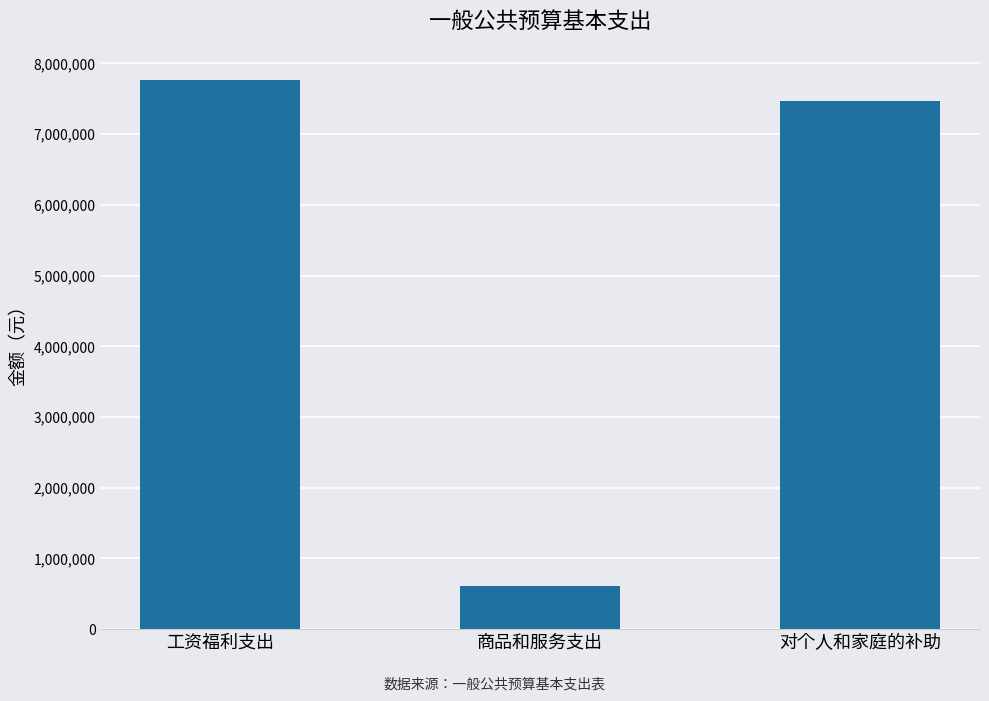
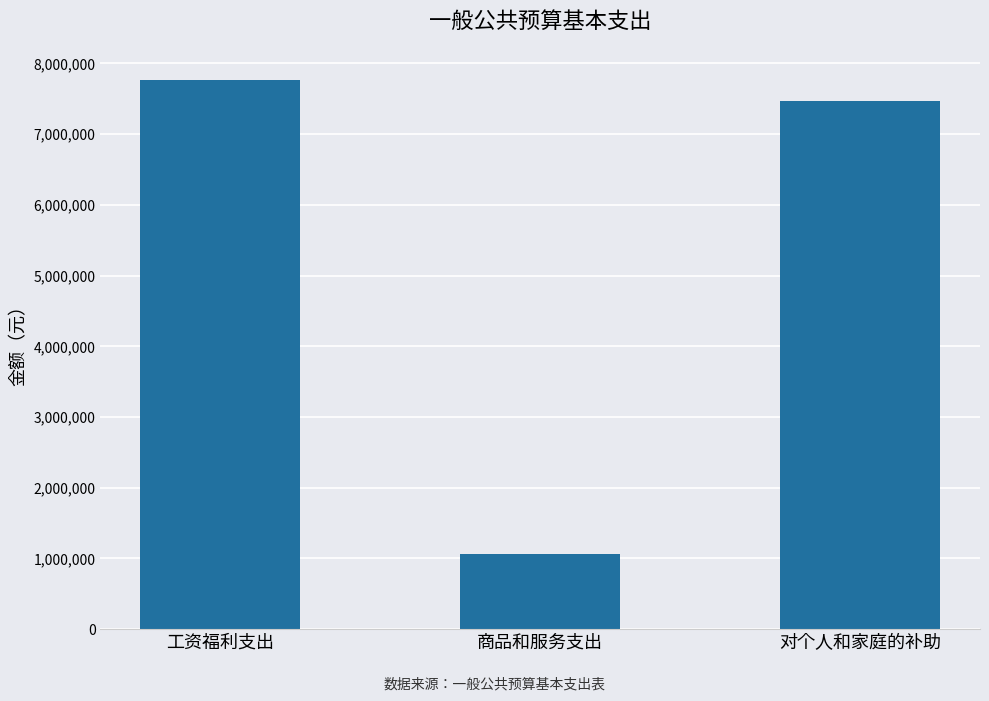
  {
    "工资福利支出": "7,800,000",
-   "商品和服务支出": "600,000",
+   "商品和服务支出": "1,100,000",
    "对个人和家庭的补助": "7,500,000"
  }
